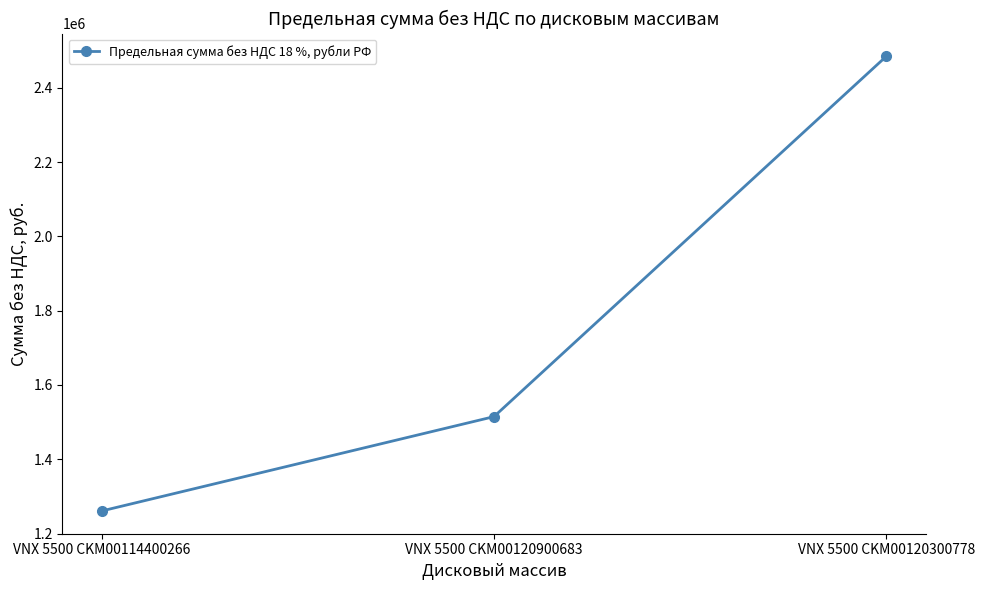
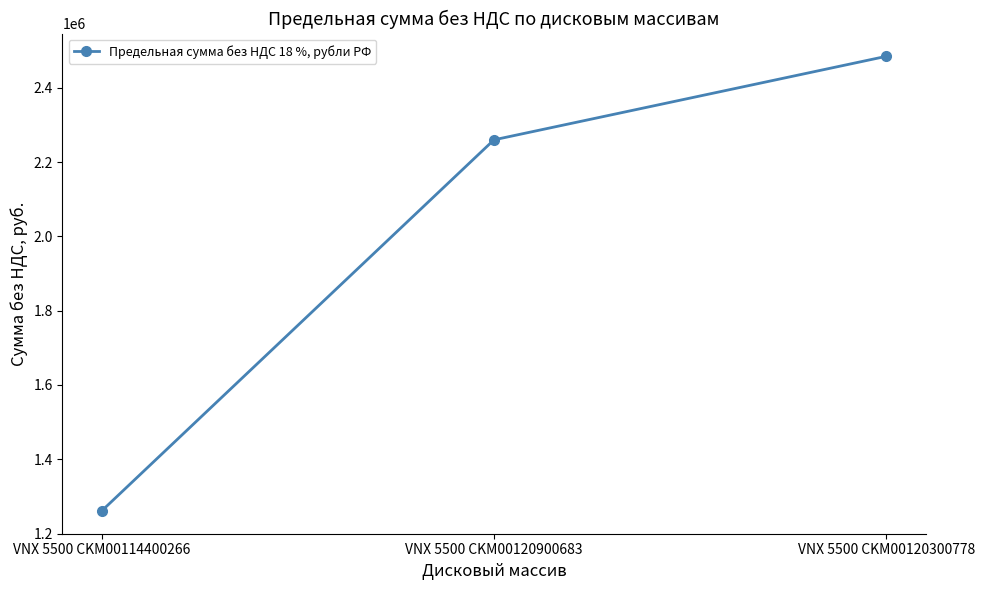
  {
    "VNX 5500 CKM00114400266": 1260000,
-   "VNX 5500 CKM00120900683": 1510000,
+   "VNX 5500 CKM00120900683": 2260000,
    "VNX 5500 CKM00120300778": 2480000
  }
